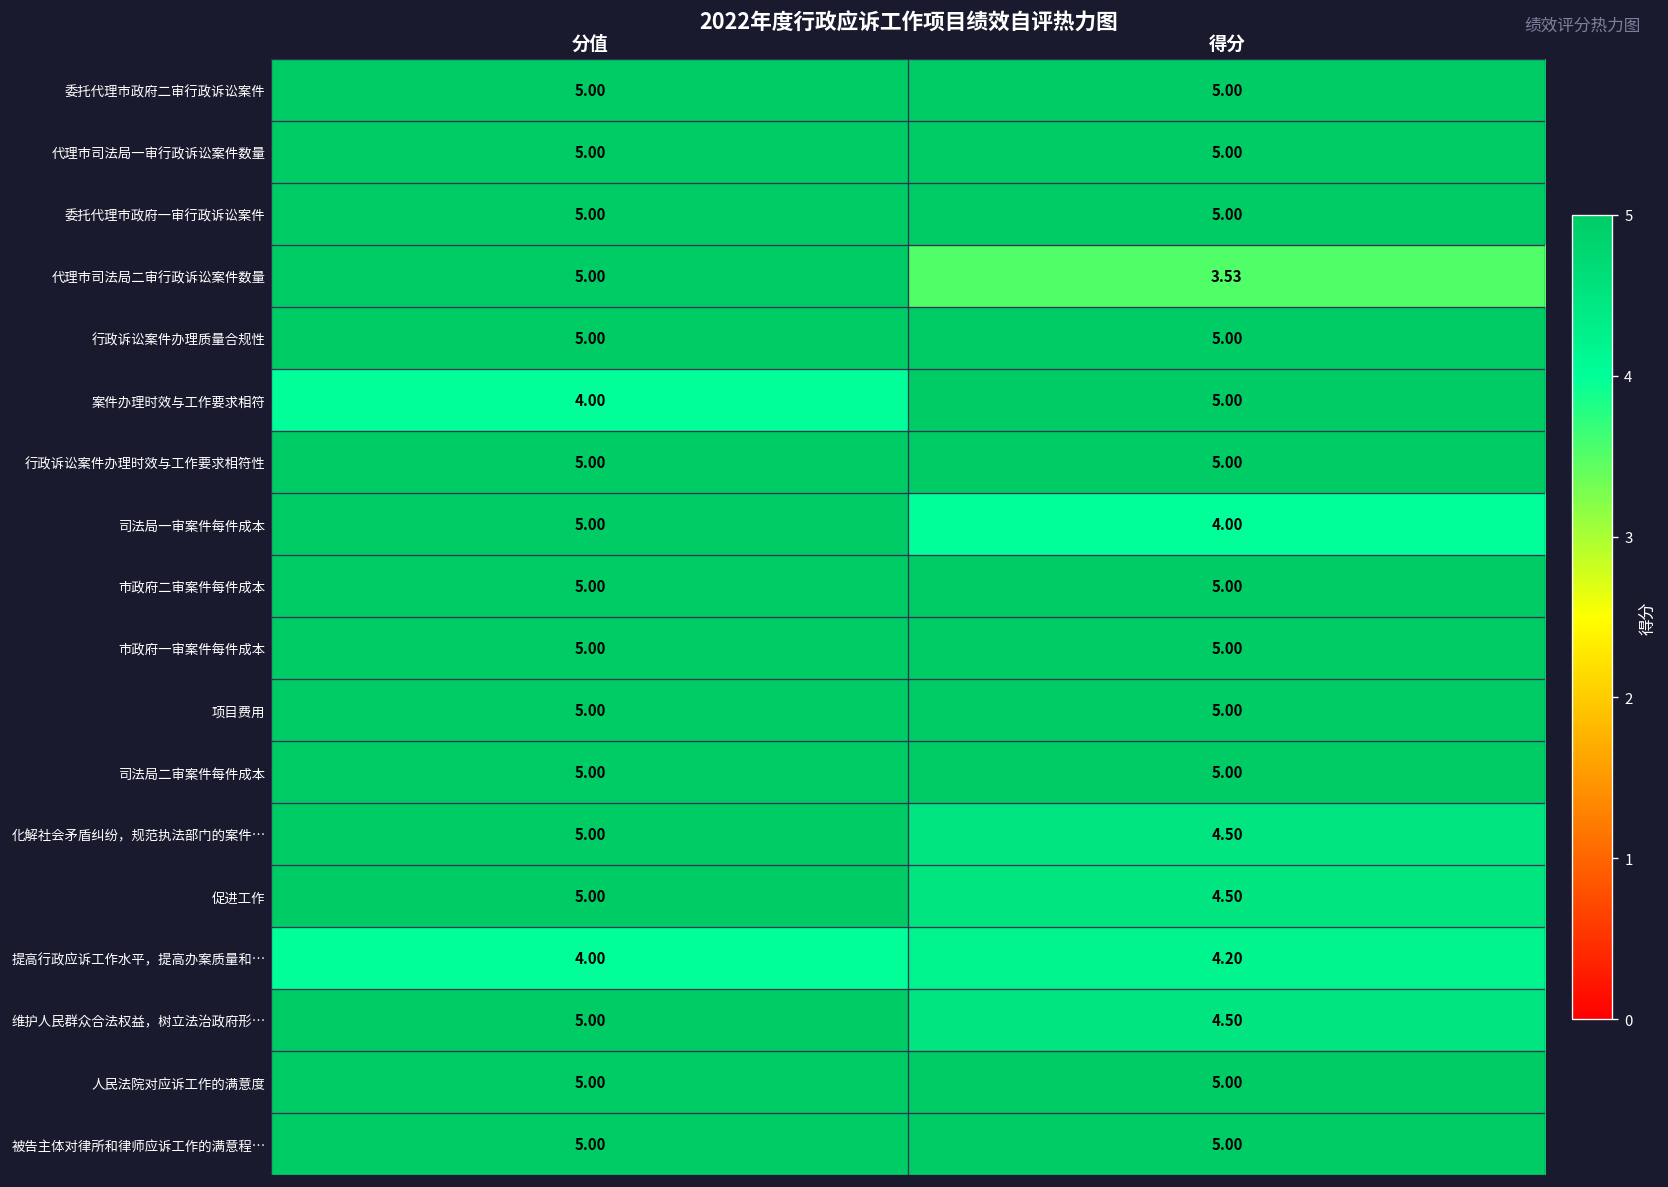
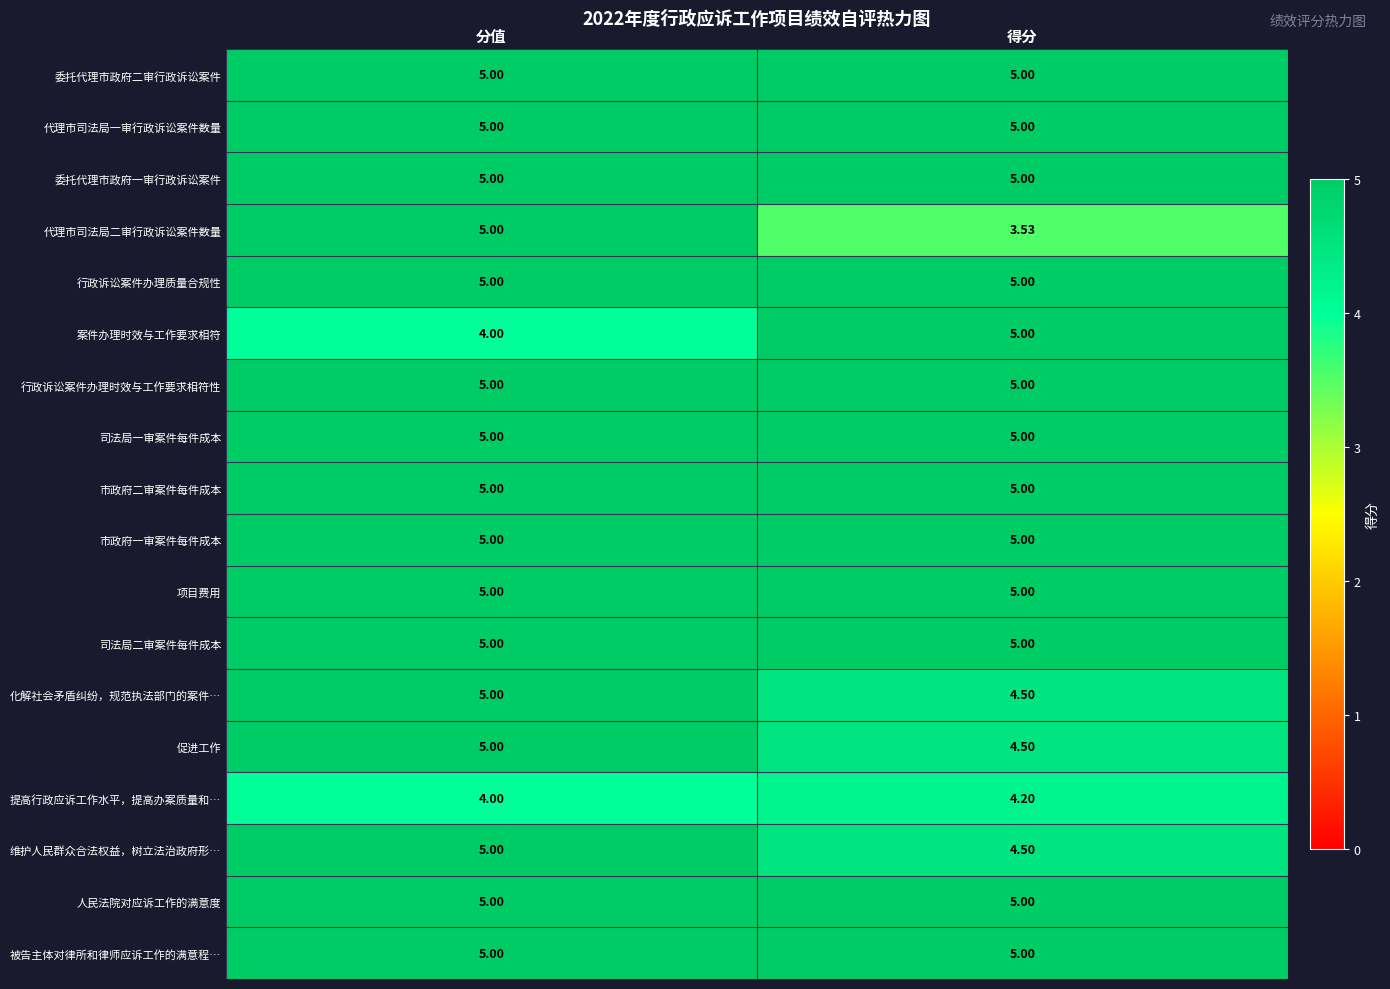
  {
    "委托代理市政府二审行政诉讼案件": {
      "分值": 5.00,
      "得分": 5.00
    },
    "代理市司法局一审行政诉讼案件数量": {
      "分值": 5.00,
      "得分": 5.00
    },
    "委托代理市政府一审行政诉讼案件": {
      "分值": 5.00,
      "得分": 5.00
    },
    "代理市司法局二审行政诉讼案件数量": {
      "分值": 5.00,
      "得分": 3.53
    },
    "行政诉讼案件办理质量合规性": {
      "分值": 5.00,
      "得分": 5.00
    },
    "案件办理时效与工作要求相符": {
      "分值": 4.00,
      "得分": 5.00
    },
    "行政诉讼案件办理时效与工作要求相符性": {
      "分值": 5.00,
      "得分": 5.00
    },
    "司法局一审案件每件成本": {
      "分值": 5.00,
-     "得分": 4.00
+     "得分": 5.00
    },
    "市政府二审案件每件成本": {
      "分值": 5.00,
      "得分": 5.00
    },
    "市政府一审案件每件成本": {
      "分值": 5.00,
      "得分": 5.00
    },
    "项目费用": {
      "分值": 5.00,
      "得分": 5.00
    },
    "司法局二审案件每件成本": {
      "分值": 5.00,
      "得分": 5.00
    },
    "化解社会矛盾纠纷，规范执法部门的案件…": {
      "分值": 5.00,
      "得分": 4.50
    },
    "促进工作": {
      "分值": 5.00,
      "得分": 4.50
    },
    "提高行政应诉工作水平，提高办案质量和…": {
      "分值": 4.00,
      "得分": 4.20
    },
    "维护人民群众合法权益，树立法治政府形…": {
      "分值": 5.00,
      "得分": 4.50
    },
    "人民法院对应诉工作的满意度": {
      "分值": 5.00,
      "得分": 5.00
    },
    "被告主体对律所和律师应诉工作的满意程…": {
      "分值": 5.00,
      "得分": 5.00
    }
  }
